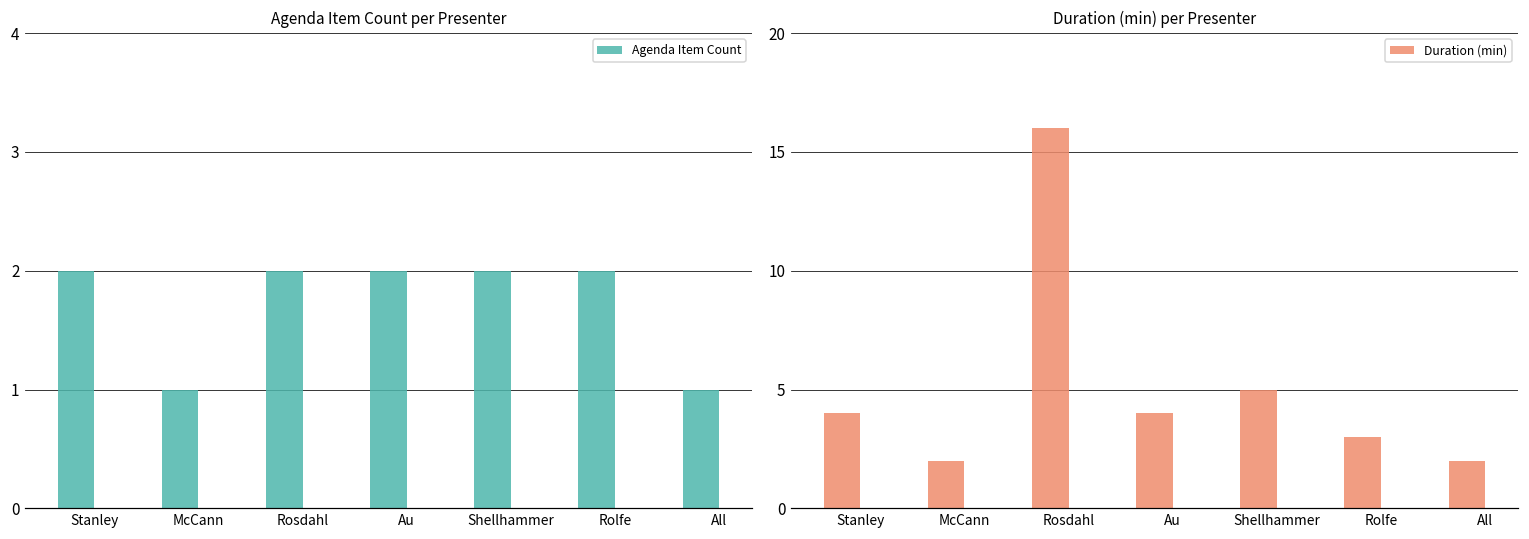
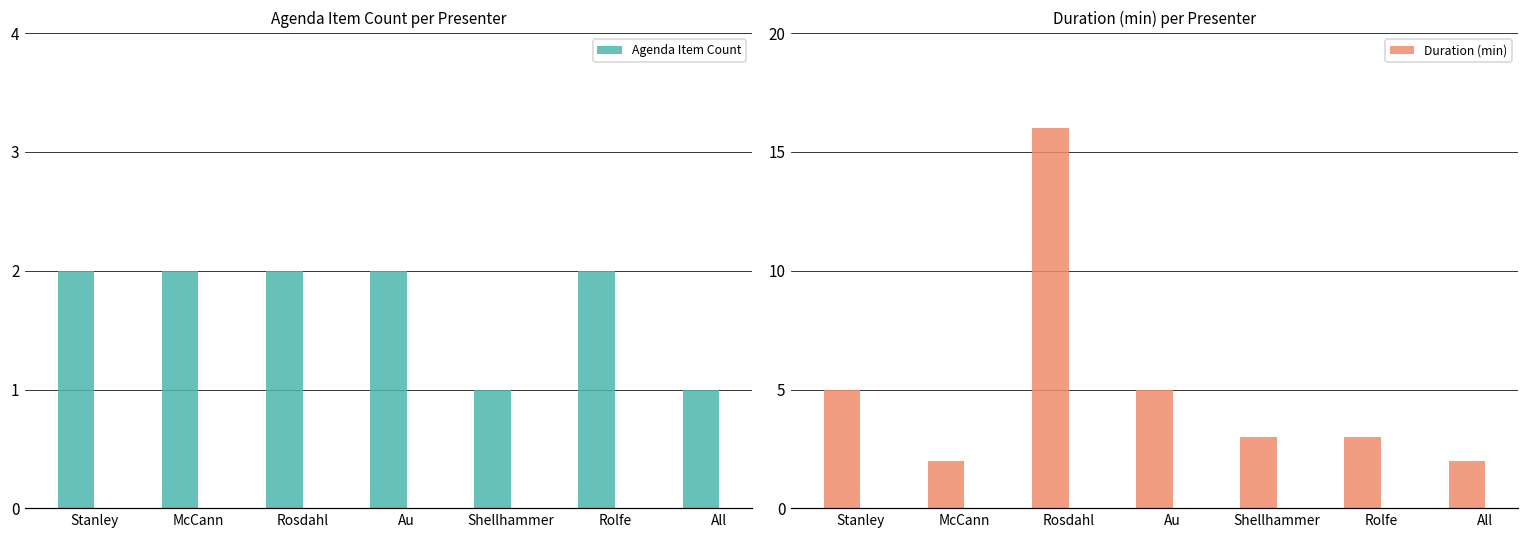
  {
    "Agenda Item Count per Presenter": {
      "Stanley": 2,
-     "McCann": 1,
+     "McCann": 2,
      "Rosdahl": 2,
      "Au": 2,
-     "Shellhammer": 2,
+     "Shellhammer": 1,
      "Rolfe": 2,
      "All": 1
    },
    "Duration (min) per Presenter": {
-     "Stanley": 4,
+     "Stanley": 5,
      "McCann": 2,
      "Rosdahl": 16,
-     "Au": 4,
-     "Shellhammer": 5,
+     "Au": 5,
+     "Shellhammer": 3,
      "Rolfe": 3,
      "All": 2
    }
  }
